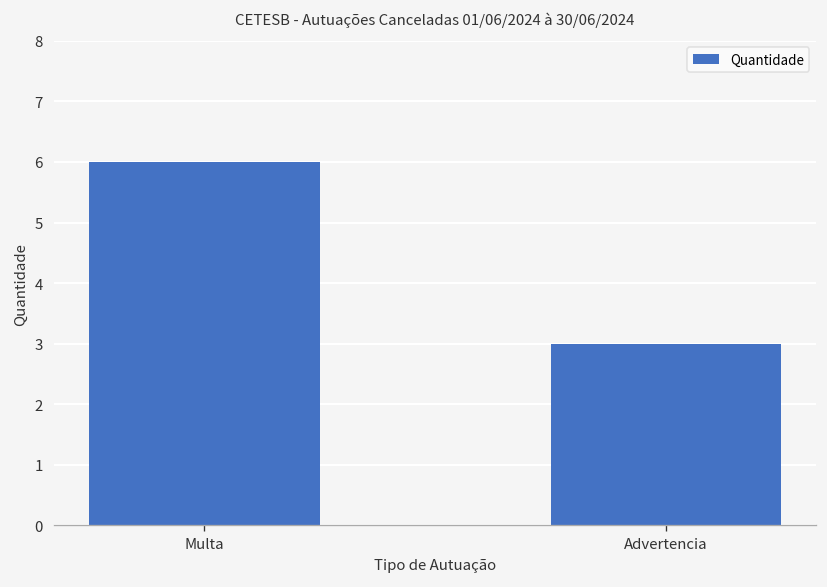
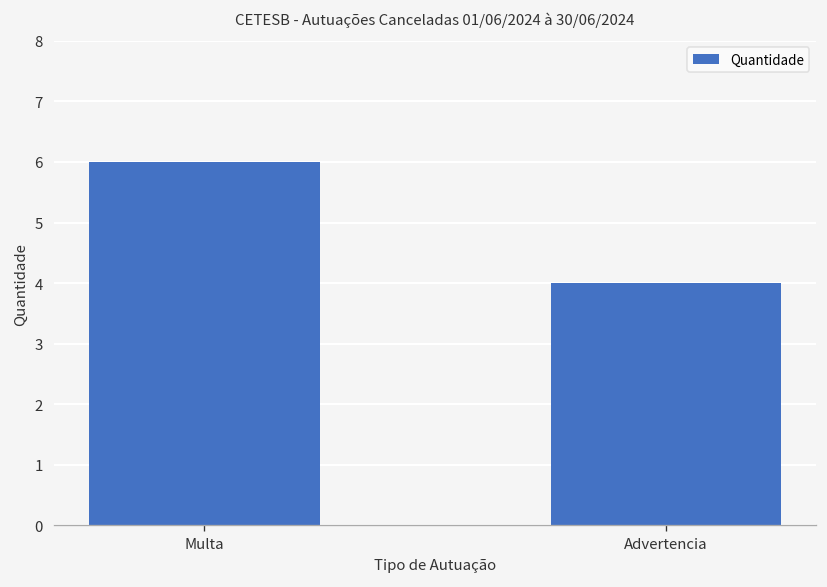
  {
    "Multa": 6,
-   "Advertencia": 3
+   "Advertencia": 4
  }
